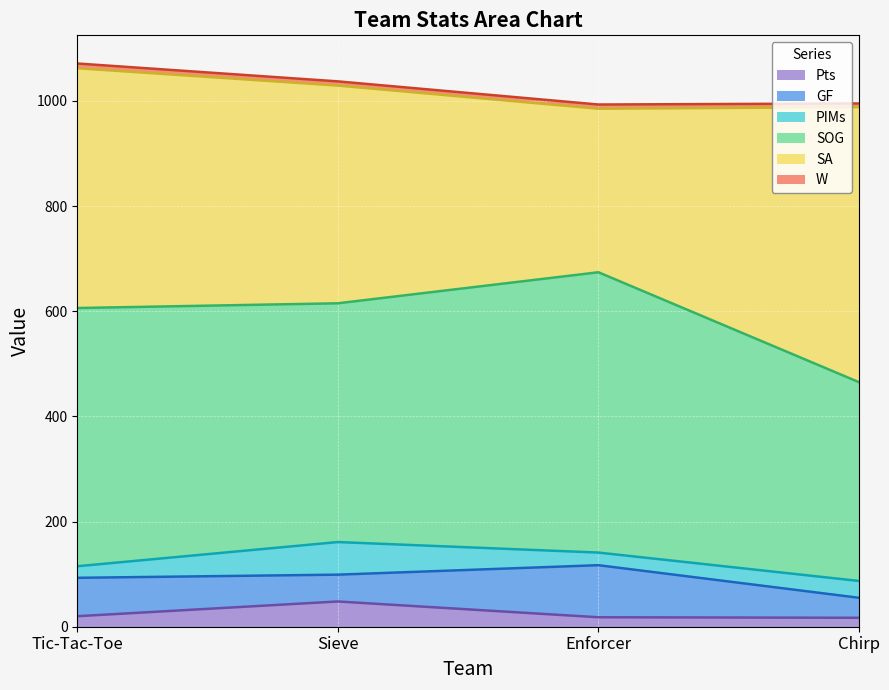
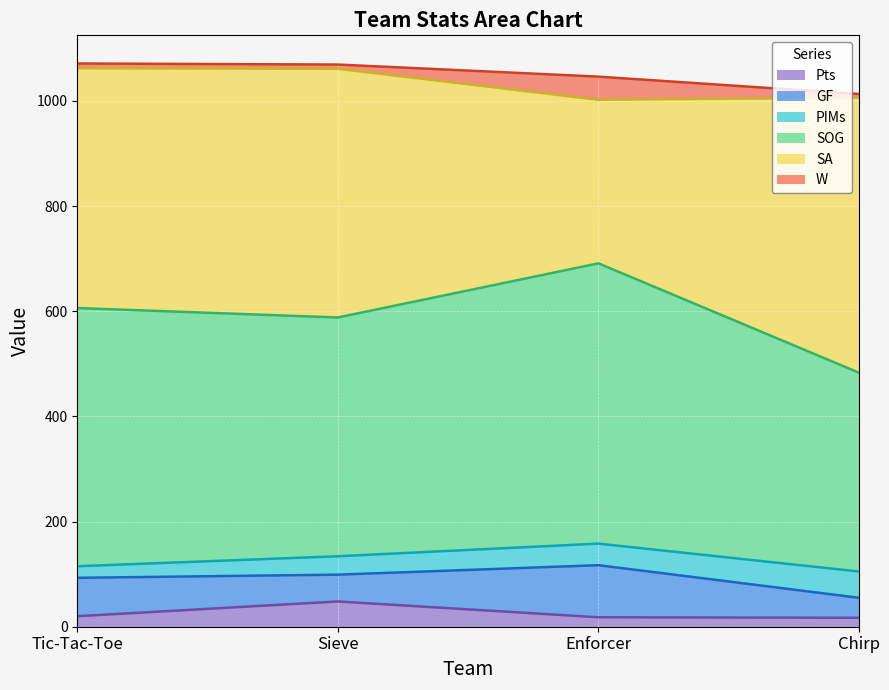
  {
    "Pts": {
      "Tic-Tac-Toe": 20,
      "Sieve": 50,
      "Enforcer": 20,
      "Chirp": 20
    },
    "GF": {
      "Tic-Tac-Toe": 70,
      "Sieve": 50,
      "Enforcer": 100,
      "Chirp": 40
    },
    "PIMs": {
      "Tic-Tac-Toe": 20,
-     "Sieve": 60,
-     "Enforcer": 20,
-     "Chirp": 30
+     "Sieve": 40,
+     "Enforcer": 40,
+     "Chirp": 50
    },
    "SOG": {
      "Tic-Tac-Toe": 490,
      "Sieve": 450,
      "Enforcer": 530,
      "Chirp": 380
    },
    "SA": {
      "Tic-Tac-Toe": 460,
-     "Sieve": 410,
+     "Sieve": 470,
      "Enforcer": 310,
      "Chirp": 520
    },
    "W": {
      "Tic-Tac-Toe": 10,
      "Sieve": 10,
-     "Enforcer": 10,
+     "Enforcer": 40,
      "Chirp": 10
    }
  }
